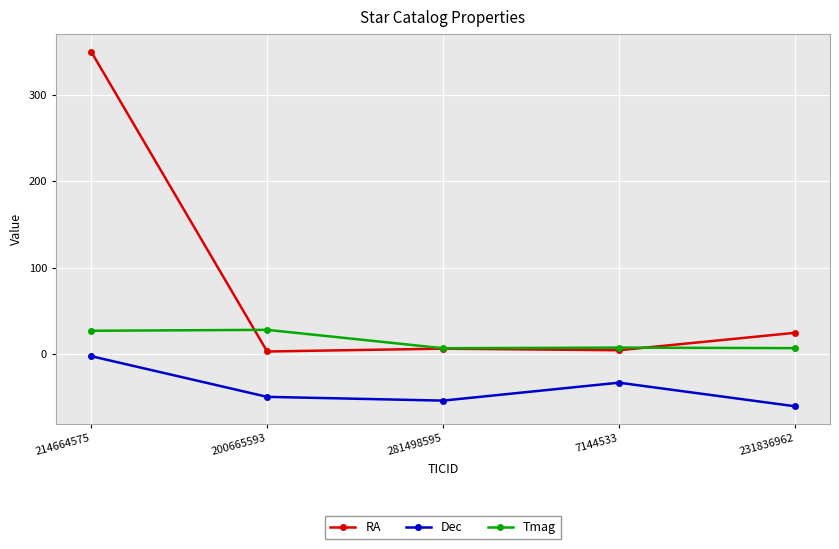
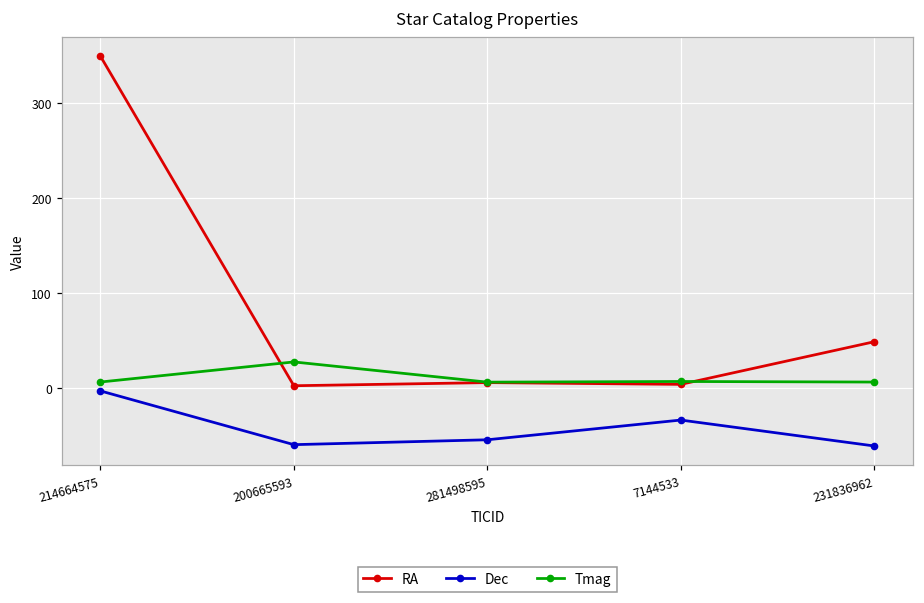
  {
    "RA": {
      "214664575": 350,
      "200665593": 0,
      "7144533": 0,
-     "231836962": 20
+     "231836962": 50
    },
    "Dec": {
      "214664575": 0,
-     "200665593": -50,
+     "200665593": -60,
      "281498595": -50,
      "7144533": -30,
      "231836962": -60
    },
    "Tmag": {
-     "214664575": 30,
+     "214664575": 10,
      "200665593": 30,
      "7144533": 10,
      "231836962": 10
    }
  }
